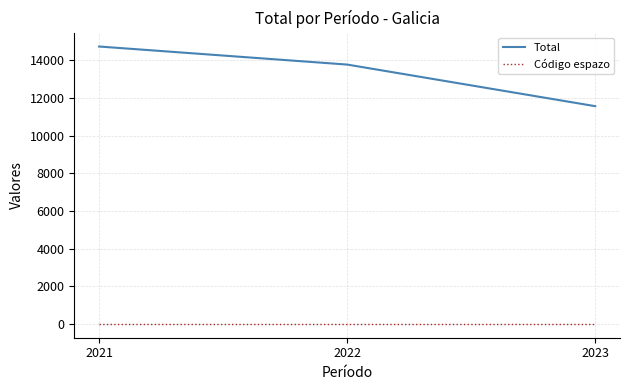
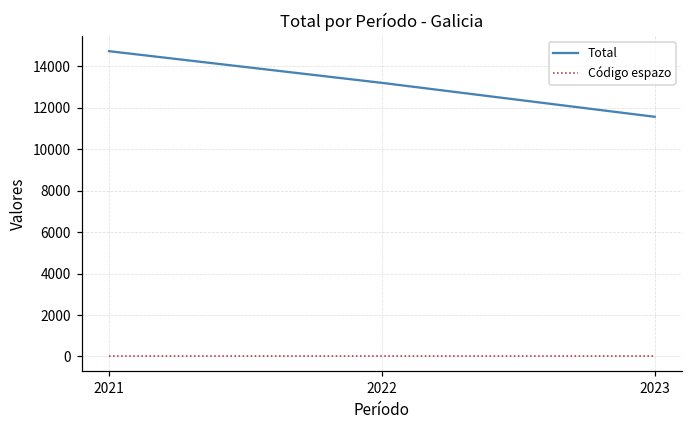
  {
    "Total": {
      "2021": 14700,
-     "2022": 13800,
+     "2022": 13200,
      "2023": 11600
    },
    "Código espazo": {
      "2021": 0,
      "2022": 0,
      "2023": 0
    }
  }
